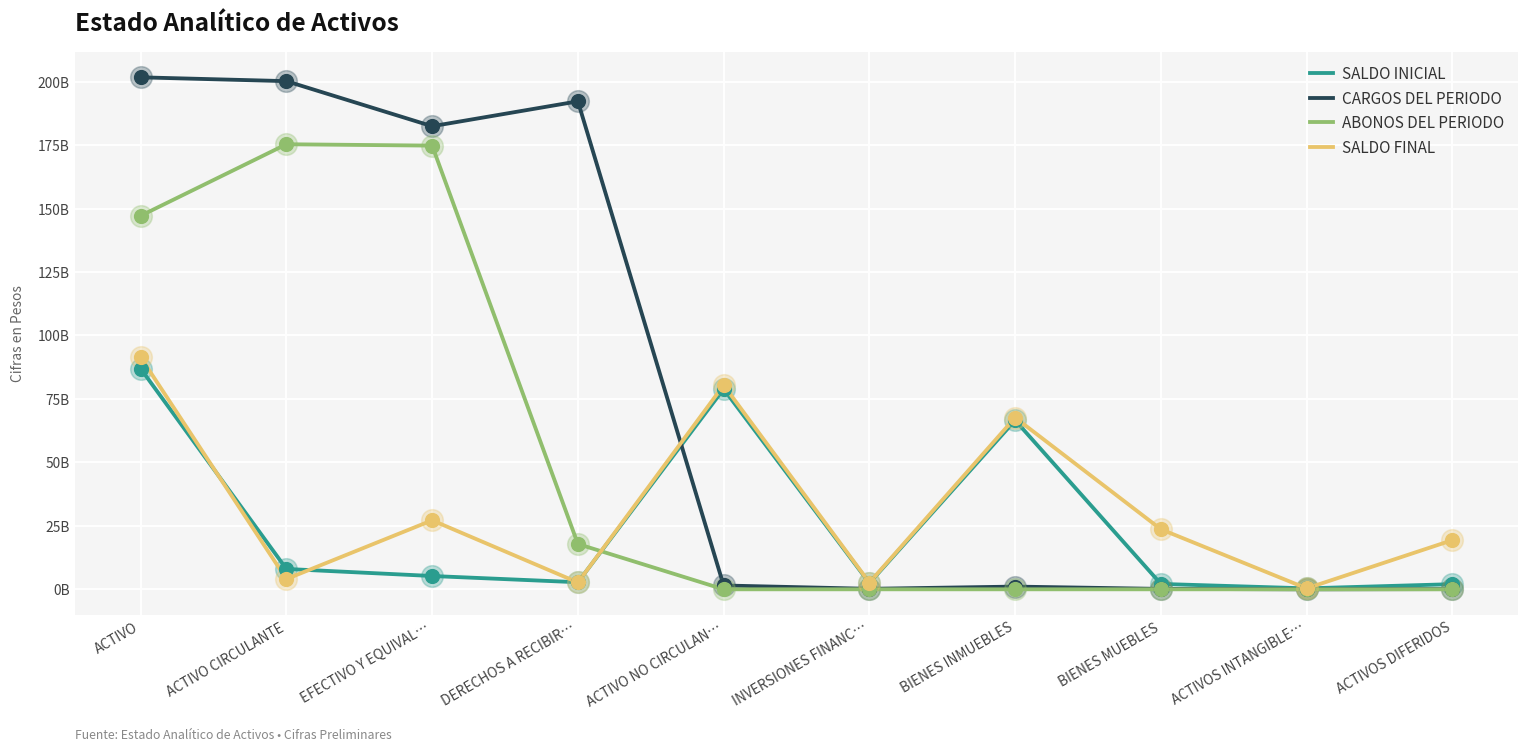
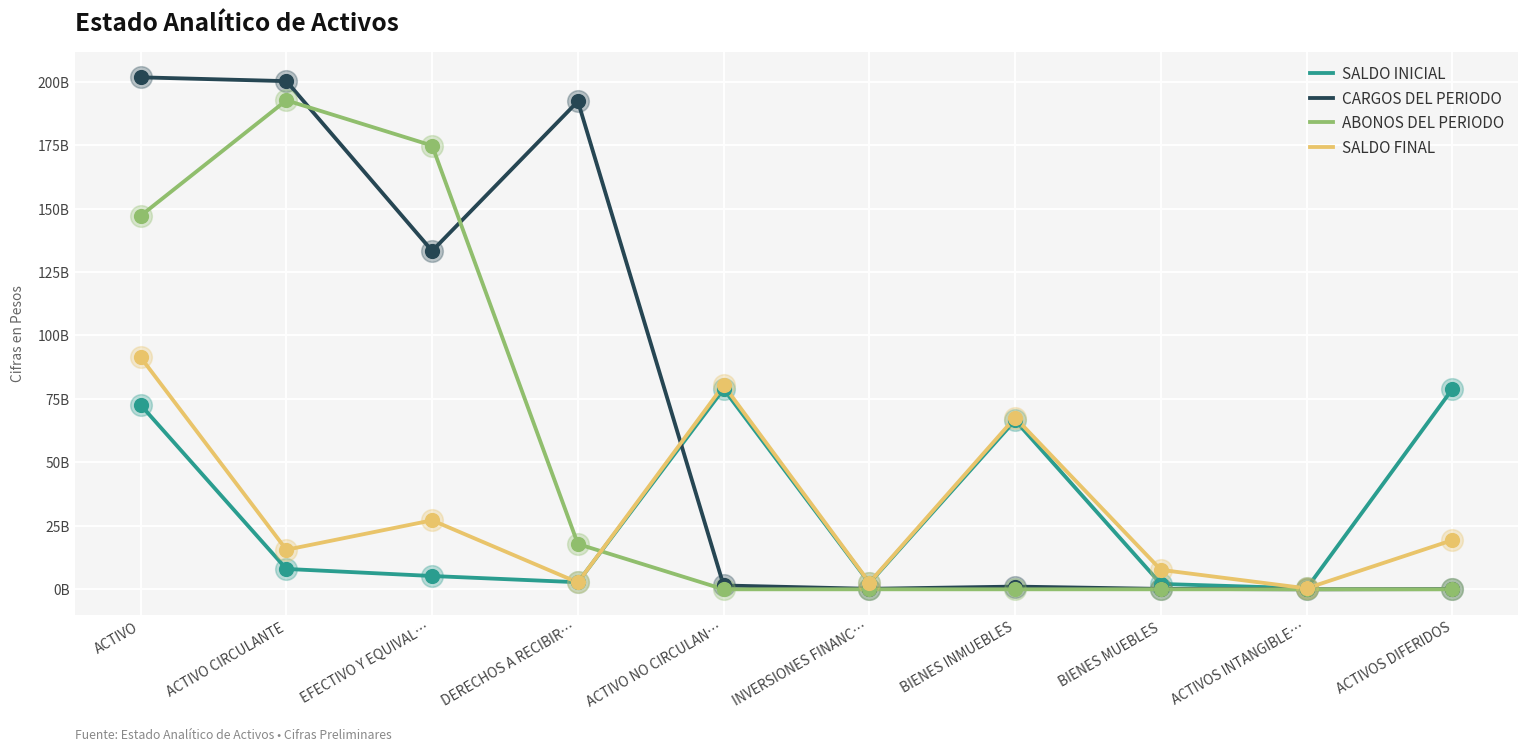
  {
    "SALDO INICIAL": {
-     "ACTIVO": 87000000000,
+     "ACTIVO": 73000000000,
      "ACTIVO CIRCULANTE": 8000000000,
      "EFECTIVO Y EQUIVAL…": 5000000000,
      "ACTIVO NO CIRCULAN…": 79000000000,
      "BIENES MUEBLES": 2000000000,
-     "ACTIVOS DIFERIDOS": 2000000000
+     "ACTIVOS DIFERIDOS": 79000000000
    },
    "CARGOS DEL PERIODO": {
      "ACTIVO": 202000000000,
      "ACTIVO CIRCULANTE": 200000000000,
-     "EFECTIVO Y EQUIVAL…": 182000000000,
+     "EFECTIVO Y EQUIVAL…": 133000000000,
      "DERECHOS A RECIBIR…": 192000000000,
      "ACTIVO NO CIRCULAN…": 2000000000
    },
    "ABONOS DEL PERIODO": {
      "ACTIVO": 147000000000,
-     "ACTIVO CIRCULANTE": 175000000000,
+     "ACTIVO CIRCULANTE": 193000000000,
      "EFECTIVO Y EQUIVAL…": 175000000000,
      "DERECHOS A RECIBIR…": 18000000000,
      "ACTIVO NO CIRCULAN…": 0
    },
    "SALDO FINAL": {
      "ACTIVO": 91000000000,
-     "ACTIVO CIRCULANTE": 4000000000,
+     "ACTIVO CIRCULANTE": 16000000000,
      "EFECTIVO Y EQUIVAL…": 27000000000,
      "ACTIVO NO CIRCULAN…": 80000000000,
-     "BIENES MUEBLES": 24000000000,
+     "BIENES MUEBLES": 8000000000,
      "ACTIVOS DIFERIDOS": 19000000000
    }
  }
